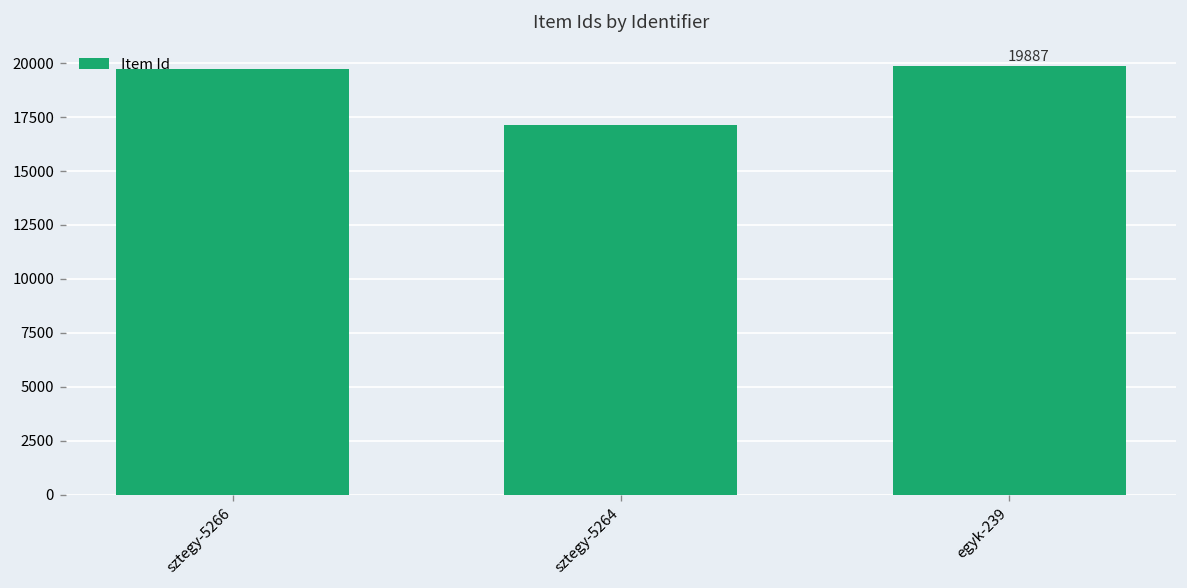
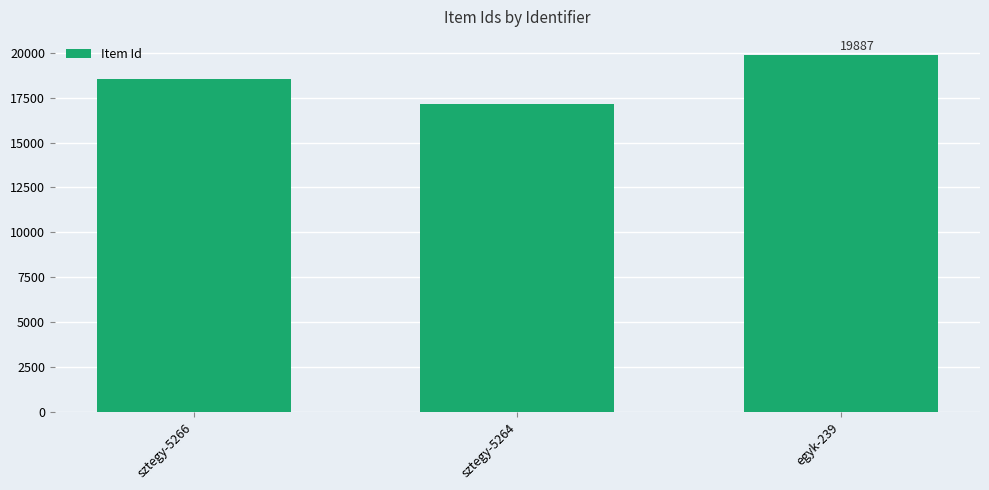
  {
-   "sztegy-5266": 19700,
+   "sztegy-5266": 18600,
    "sztegy-5264": 17100
  }
